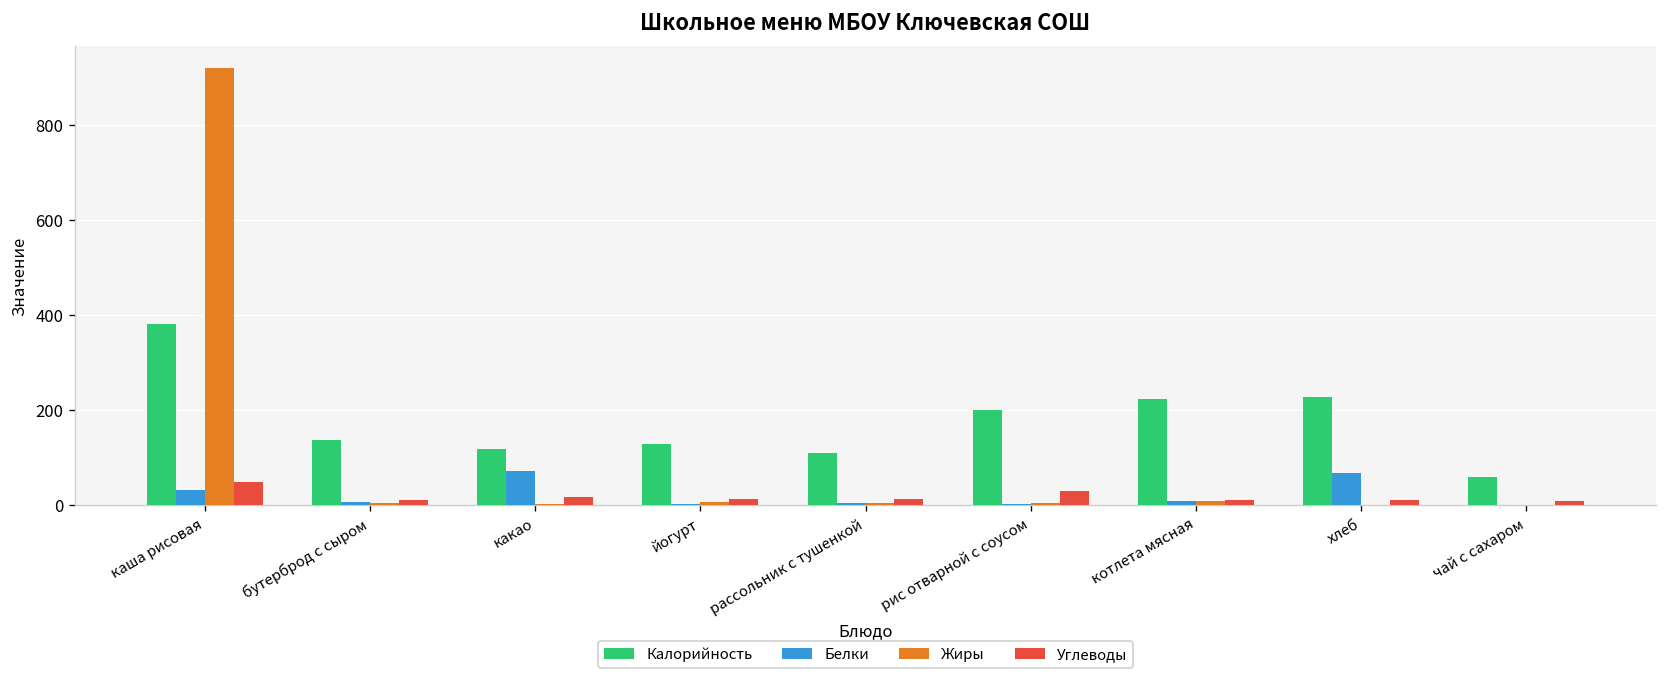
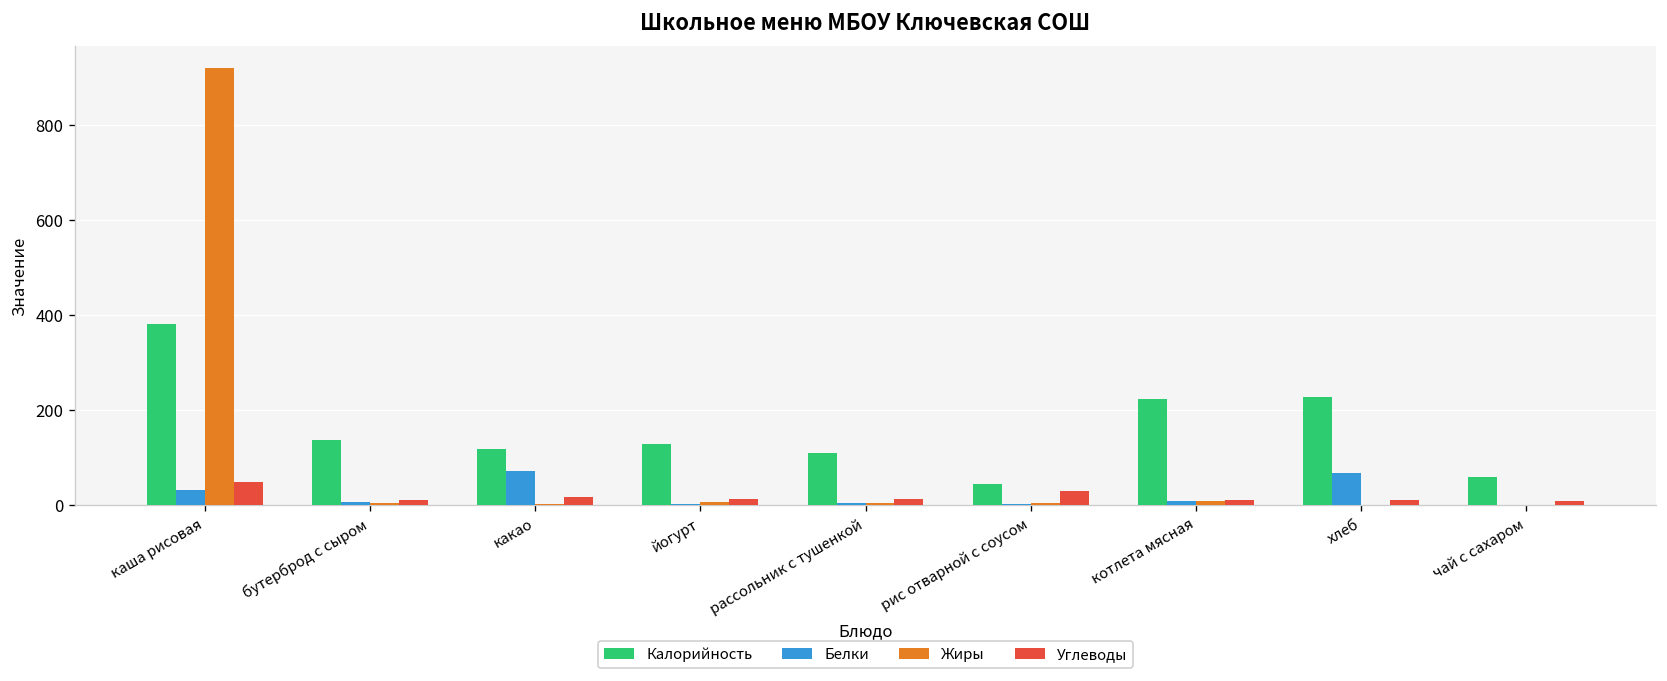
  {
    "Калорийность": {
      "каша рисовая": 380,
      "бутерброд с сыром": 140,
      "какао": 120,
      "йогурт": 130,
      "рассольник с тушенкой": 110,
-     "рис отварной с соусом": 200,
+     "рис отварной с соусом": 50,
      "котлета мясная": 220,
      "хлеб": 230,
      "чай с сахаром": 60
    },
    "Белки": {
      "каша рисовая": 30,
      "бутерброд с сыром": 10,
      "какао": 70,
      "котлета мясная": 10,
      "хлеб": 70
    }
  }
